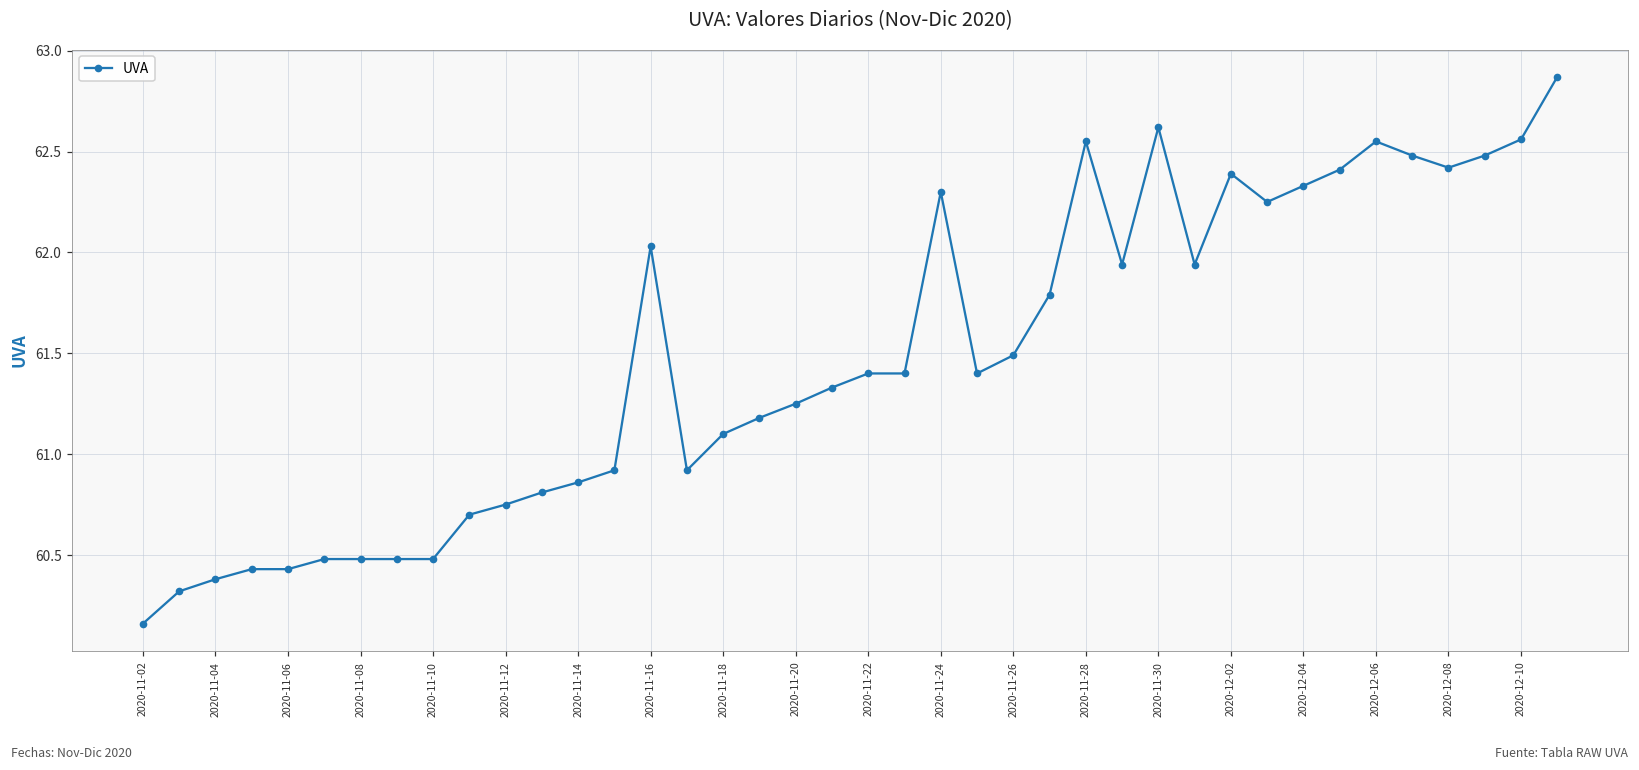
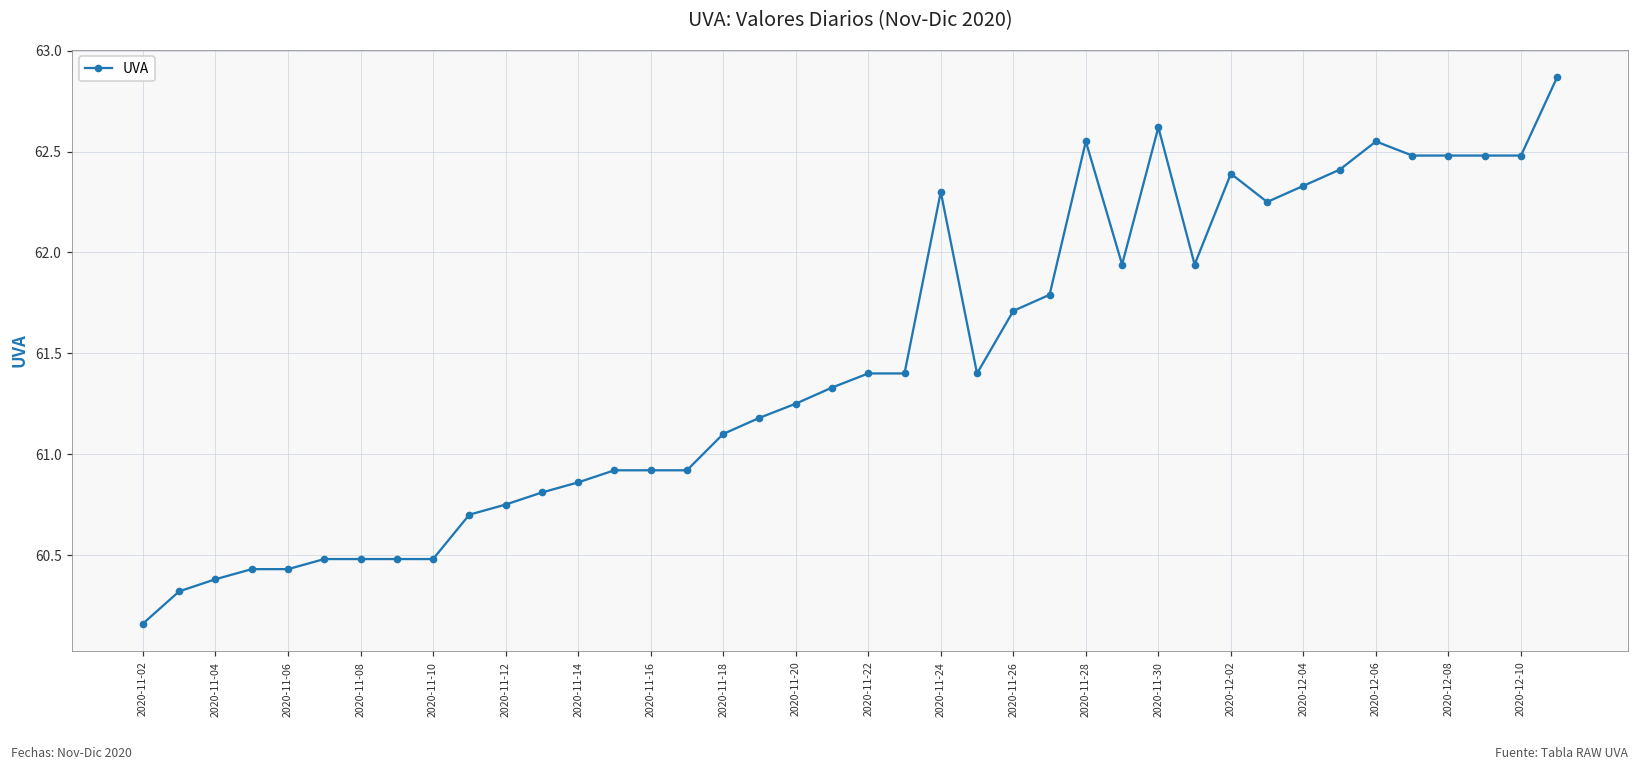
  {
    "2020-11-02": 60.16,
    "2020-11-04": 60.38,
    "2020-11-06": 60.43,
    "2020-11-08": 60.48,
    "2020-11-10": 60.48,
    "2020-11-12": 60.75,
    "2020-11-14": 60.86,
-   "2020-11-16": 62.03,
+   "2020-11-16": 60.92,
    "2020-11-18": 61.10,
    "2020-11-20": 61.25,
    "2020-11-22": 61.40,
    "2020-11-24": 62.30,
-   "2020-11-26": 61.49,
+   "2020-11-26": 61.71,
    "2020-11-28": 62.55,
    "2020-11-30": 62.62,
    "2020-12-02": 62.39,
    "2020-12-04": 62.33,
    "2020-12-06": 62.55,
-   "2020-12-08": 62.42,
-   "2020-12-10": 62.56
+   "2020-12-08": 62.48,
+   "2020-12-10": 62.48
  }
